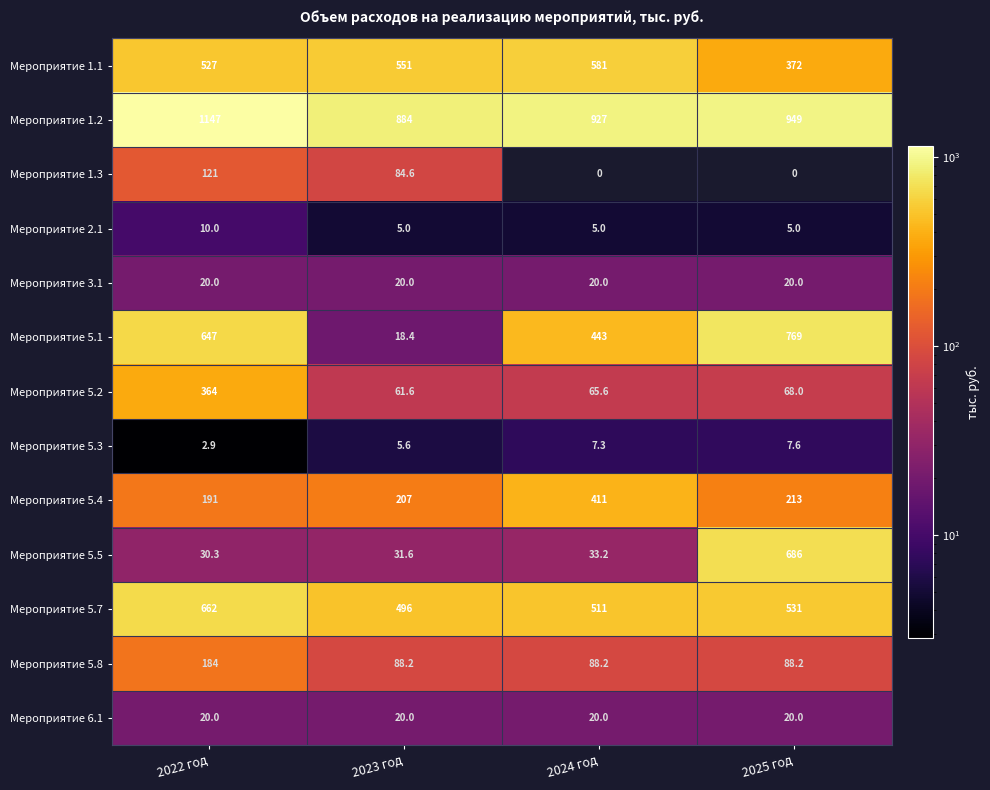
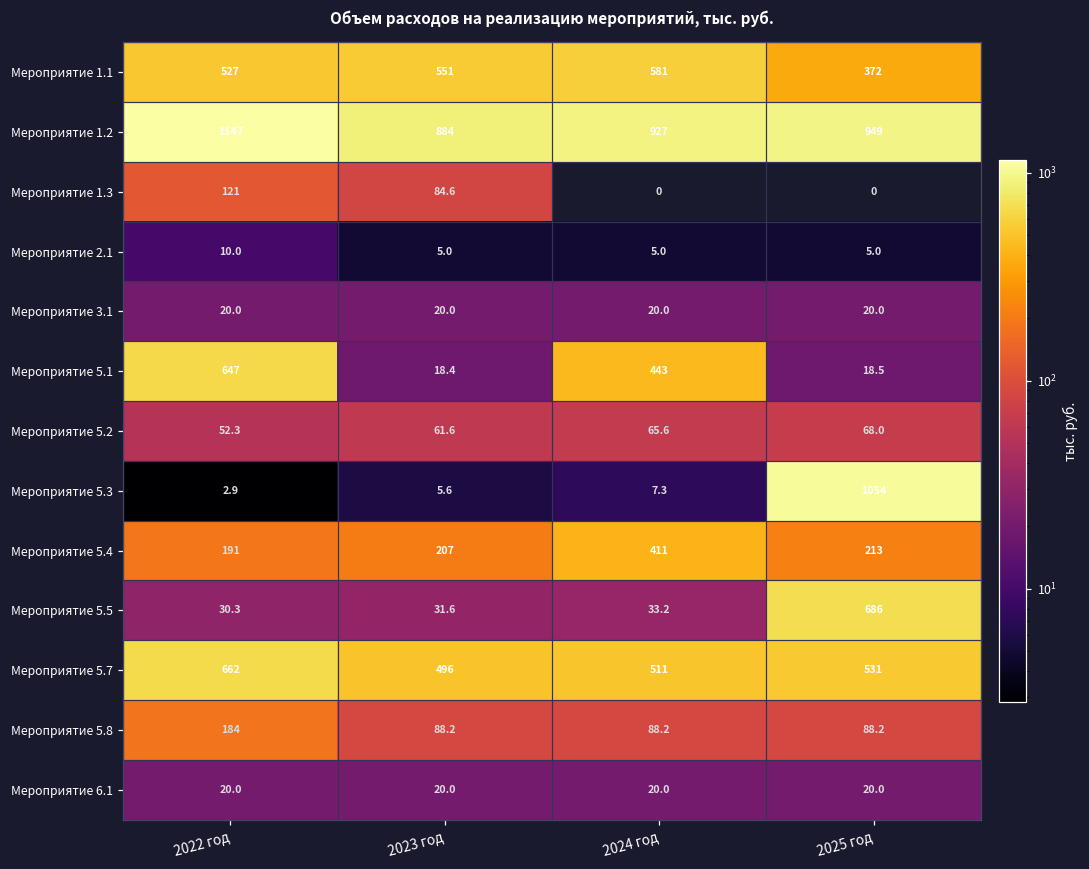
  {
    "Мероприятие 1.1": {
      "2022 год": 527,
      "2023 год": 551,
      "2024 год": 581,
      "2025 год": 372
    },
    "Мероприятие 1.2": {
      "2022 год": 1147,
      "2023 год": 884,
      "2024 год": 927,
      "2025 год": 949
    },
    "Мероприятие 1.3": {
      "2022 год": 121,
      "2023 год": 84.6,
      "2024 год": 0,
      "2025 год": 0
    },
    "Мероприятие 2.1": {
      "2022 год": 10.0,
      "2023 год": 5.0,
      "2024 год": 5.0,
      "2025 год": 5.0
    },
    "Мероприятие 3.1": {
      "2022 год": 20.0,
      "2023 год": 20.0,
      "2024 год": 20.0,
      "2025 год": 20.0
    },
    "Мероприятие 5.1": {
      "2022 год": 647,
      "2023 год": 18.4,
      "2024 год": 443,
-     "2025 год": 769
+     "2025 год": 18.5
    },
    "Мероприятие 5.2": {
-     "2022 год": 364,
+     "2022 год": 52.3,
      "2023 год": 61.6,
      "2024 год": 65.6,
      "2025 год": 68.0
    },
    "Мероприятие 5.3": {
      "2022 год": 2.9,
      "2023 год": 5.6,
      "2024 год": 7.3,
-     "2025 год": 7.6
+     "2025 год": 1054
    },
    "Мероприятие 5.4": {
      "2022 год": 191,
      "2023 год": 207,
      "2024 год": 411,
      "2025 год": 213
    },
    "Мероприятие 5.5": {
      "2022 год": 30.3,
      "2023 год": 31.6,
      "2024 год": 33.2,
      "2025 год": 686
    },
    "Мероприятие 5.7": {
      "2022 год": 662,
      "2023 год": 496,
      "2024 год": 511,
      "2025 год": 531
    },
    "Мероприятие 5.8": {
      "2022 год": 184,
      "2023 год": 88.2,
      "2024 год": 88.2,
      "2025 год": 88.2
    },
    "Мероприятие 6.1": {
      "2022 год": 20.0,
      "2023 год": 20.0,
      "2024 год": 20.0,
      "2025 год": 20.0
    }
  }
